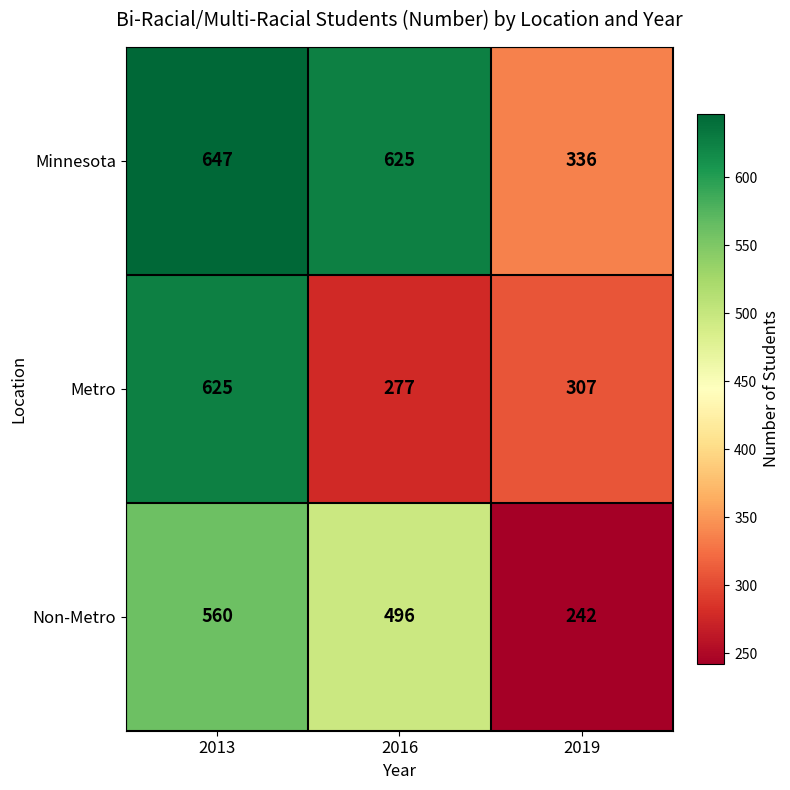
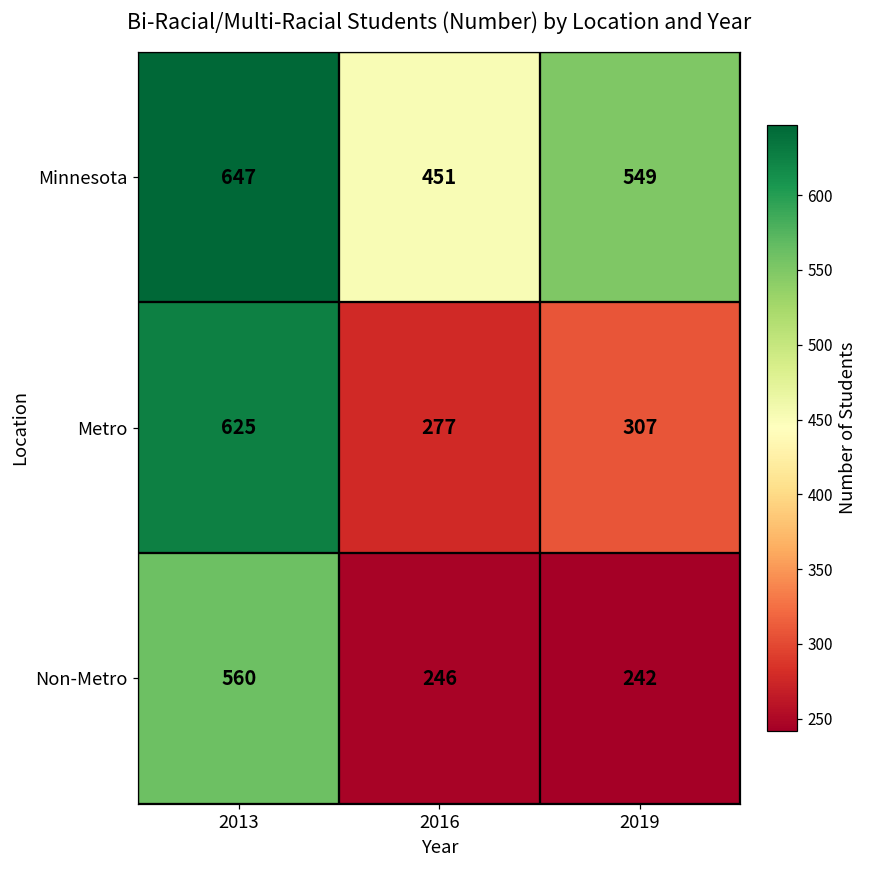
  {
    "Minnesota": {
      "2013": 647,
-     "2016": 625,
-     "2019": 336
+     "2016": 451,
+     "2019": 549
    },
    "Metro": {
      "2013": 625,
      "2016": 277,
      "2019": 307
    },
    "Non-Metro": {
      "2013": 560,
-     "2016": 496,
+     "2016": 246,
      "2019": 242
    }
  }
